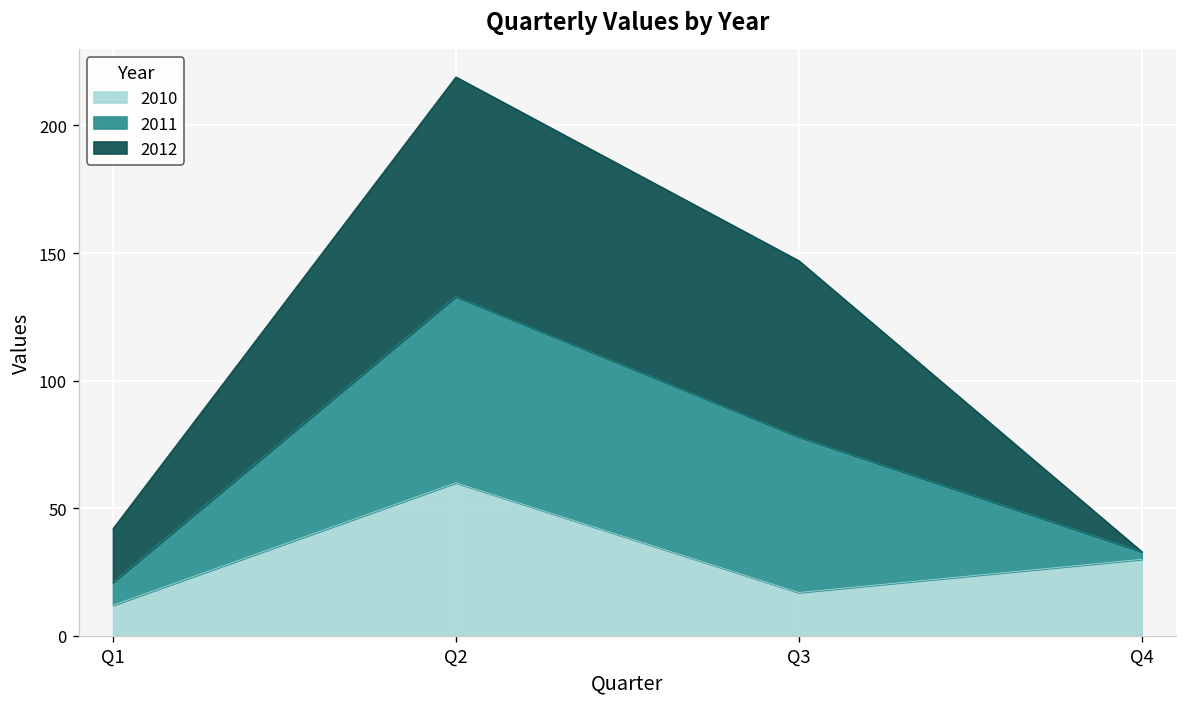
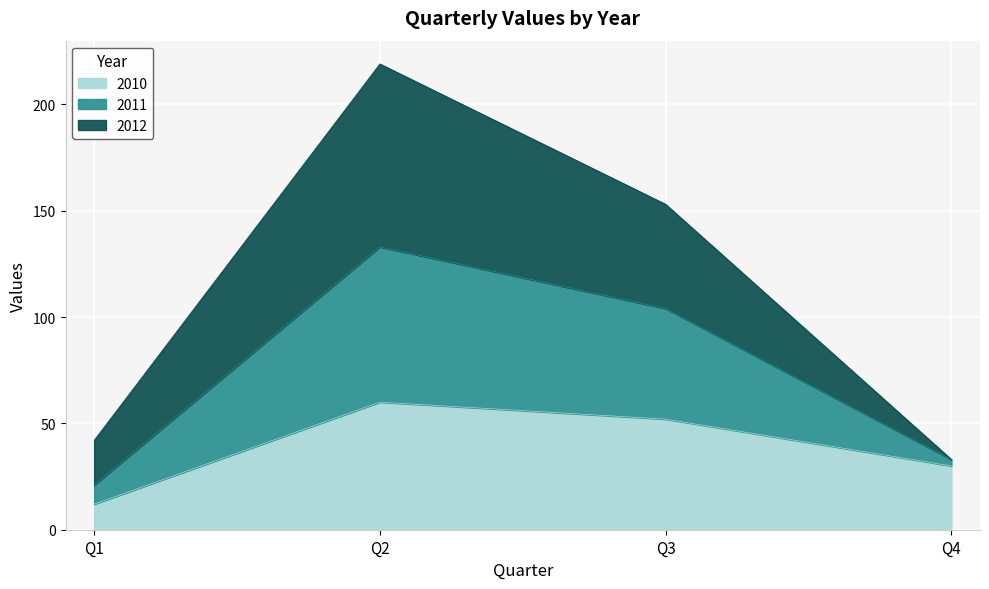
  {
    "2010": {
      "Q1": 12,
      "Q2": 60,
-     "Q3": 17,
+     "Q3": 52,
      "Q4": 30
    },
    "2011": {
      "Q1": 9,
      "Q2": 73,
-     "Q3": 61
+     "Q3": 52
    },
    "2012": {
      "Q1": 21,
      "Q2": 86,
-     "Q3": 69
+     "Q3": 49
    }
  }
